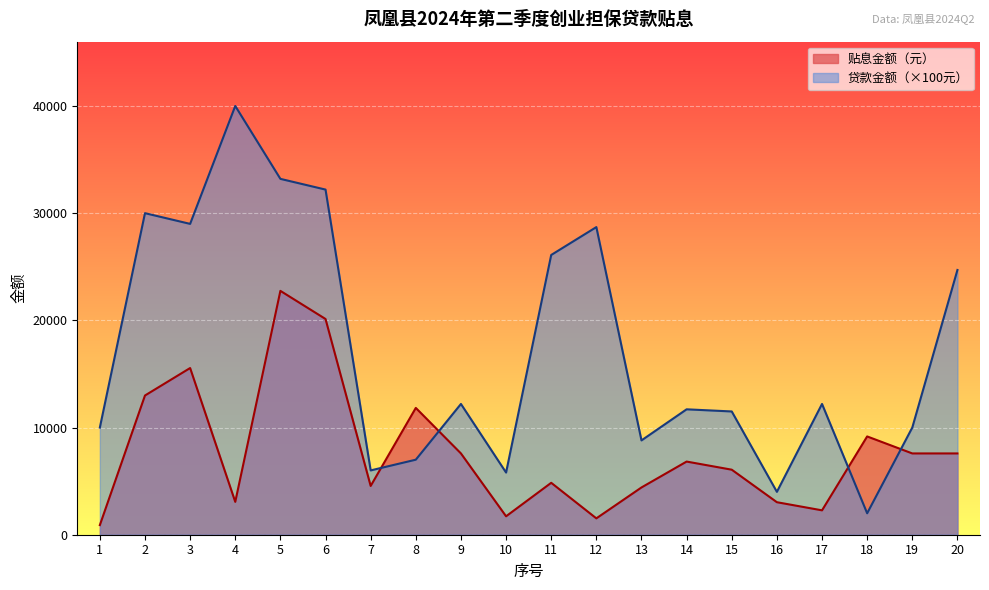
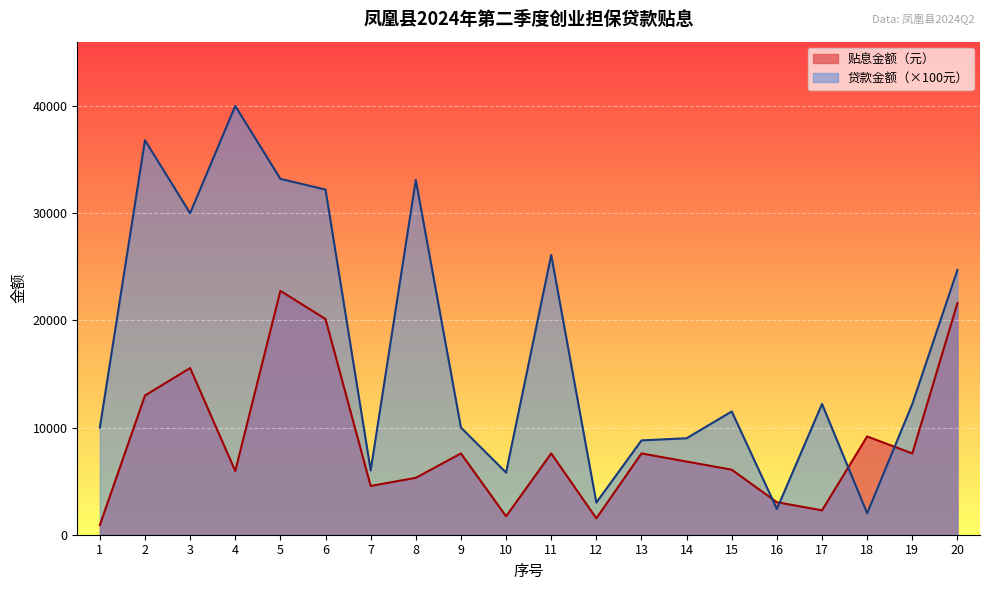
  {
    "贴息金额（元）": {
      "1": 900,
      "2": 13000,
      "3": 15600,
-     "4": 3100,
+     "4": 5900,
      "5": 22800,
      "6": 20100,
      "7": 4600,
-     "8": 11800,
+     "8": 5300,
      "9": 7600,
      "10": 1700,
-     "11": 4800,
+     "11": 7600,
      "12": 1500,
-     "13": 4400,
+     "13": 7600,
      "14": 6800,
      "15": 6100,
      "16": 3000,
      "17": 2300,
      "18": 9200,
      "19": 7600,
-     "20": 7600
+     "20": 21600
    },
    "贷款金额（×100元）": {
      "1": 10000,
-     "2": 30000,
-     "3": 29000,
+     "2": 36800,
+     "3": 30000,
      "4": 40000,
      "5": 33200,
      "6": 32200,
      "7": 6000,
-     "8": 7000,
-     "9": 12200,
+     "8": 33100,
+     "9": 10000,
      "10": 5800,
      "11": 26100,
-     "12": 28700,
+     "12": 3000,
      "13": 8800,
-     "14": 11700,
+     "14": 9000,
      "15": 11500,
-     "16": 4000,
+     "16": 2400,
      "17": 12200,
      "18": 2000,
-     "19": 10000,
+     "19": 12200,
      "20": 24700
    }
  }
